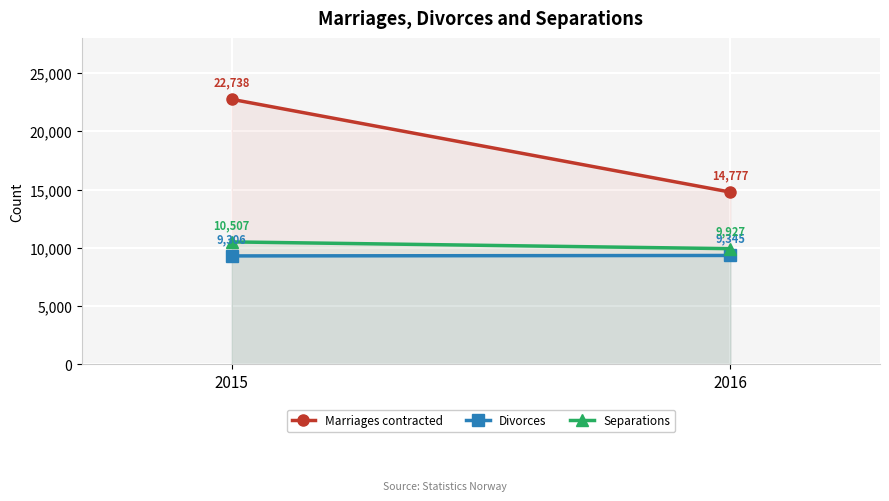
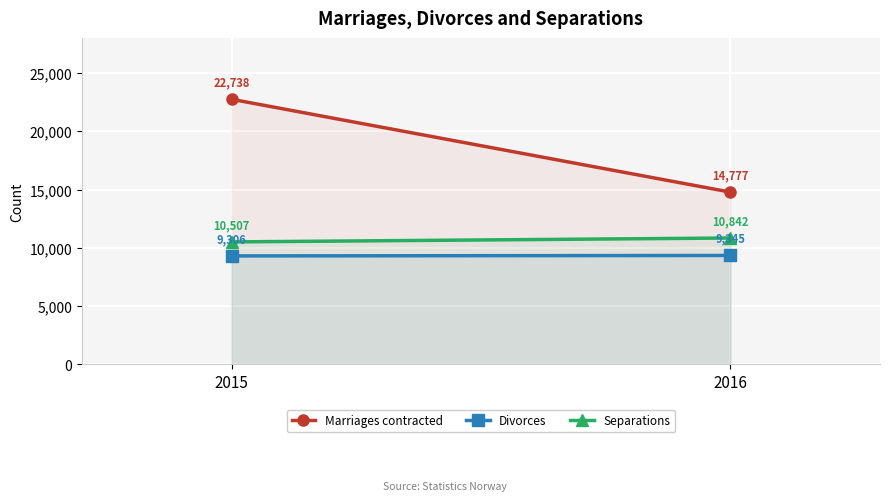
  {
    "Marriages contracted": {
      "2015": "22,738",
      "2016": "14,777"
    },
    "Separations": {
      "2015": "10,507",
-     "2016": "9,927"
+     "2016": "10,842"
    }
  }
